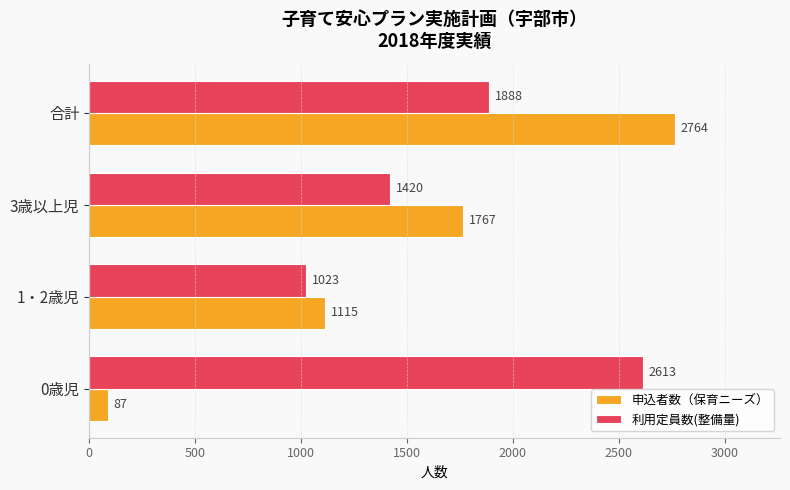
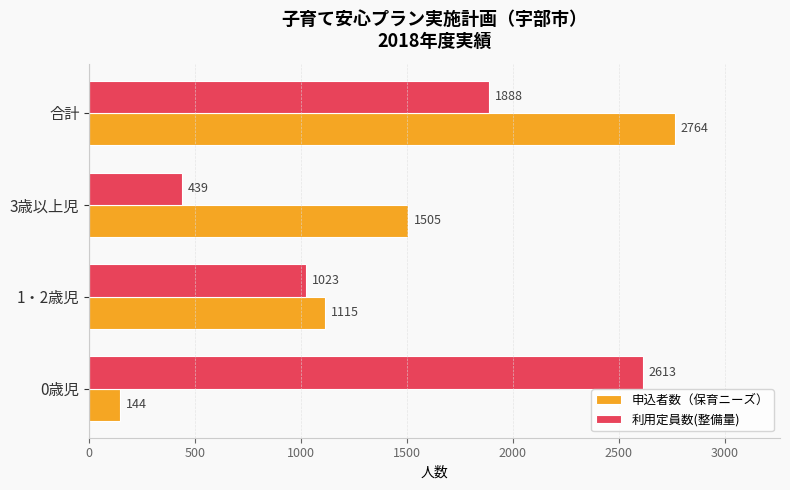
  {
    "申込者数（保育ニーズ）": {
      "合計": 2764,
-     "3歳以上児": 1767,
+     "3歳以上児": 1505,
      "1・2歳児": 1115,
-     "0歳児": 87
+     "0歳児": 144
    },
    "利用定員数(整備量)": {
      "合計": 1888,
-     "3歳以上児": 1420,
+     "3歳以上児": 439,
      "1・2歳児": 1023,
      "0歳児": 2613
    }
  }
